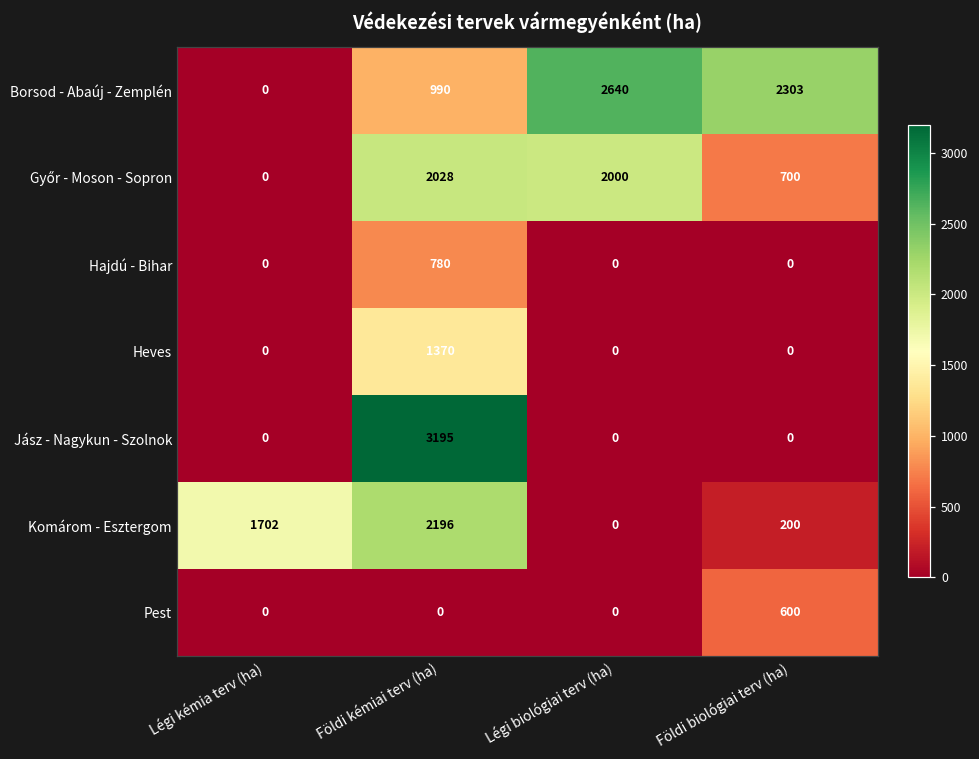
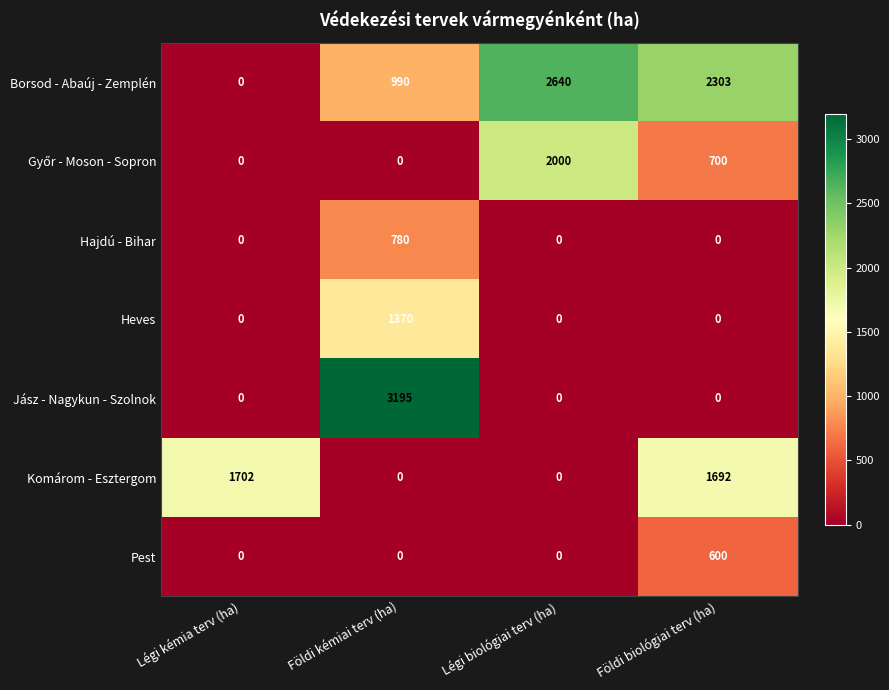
  {
    "Borsod - Abaúj - Zemplén": {
      "Légi kémia terv (ha)": 0,
      "Földi kémiai terv (ha)": 990,
      "Légi biológiai terv (ha)": 2640,
      "Földi biológiai terv (ha)": 2303
    },
    "Győr - Moson - Sopron": {
      "Légi kémia terv (ha)": 0,
-     "Földi kémiai terv (ha)": 2028,
+     "Földi kémiai terv (ha)": 0,
      "Légi biológiai terv (ha)": 2000,
      "Földi biológiai terv (ha)": 700
    },
    "Hajdú - Bihar": {
      "Légi kémia terv (ha)": 0,
      "Földi kémiai terv (ha)": 780,
      "Légi biológiai terv (ha)": 0,
      "Földi biológiai terv (ha)": 0
    },
    "Heves": {
      "Légi kémia terv (ha)": 0,
      "Földi kémiai terv (ha)": 1370,
      "Légi biológiai terv (ha)": 0,
      "Földi biológiai terv (ha)": 0
    },
    "Jász - Nagykun - Szolnok": {
      "Légi kémia terv (ha)": 0,
      "Földi kémiai terv (ha)": 3195,
      "Légi biológiai terv (ha)": 0,
      "Földi biológiai terv (ha)": 0
    },
    "Komárom - Esztergom": {
      "Légi kémia terv (ha)": 1702,
-     "Földi kémiai terv (ha)": 2196,
+     "Földi kémiai terv (ha)": 0,
      "Légi biológiai terv (ha)": 0,
-     "Földi biológiai terv (ha)": 200
+     "Földi biológiai terv (ha)": 1692
    },
    "Pest": {
      "Légi kémia terv (ha)": 0,
      "Földi kémiai terv (ha)": 0,
      "Légi biológiai terv (ha)": 0,
      "Földi biológiai terv (ha)": 600
    }
  }
